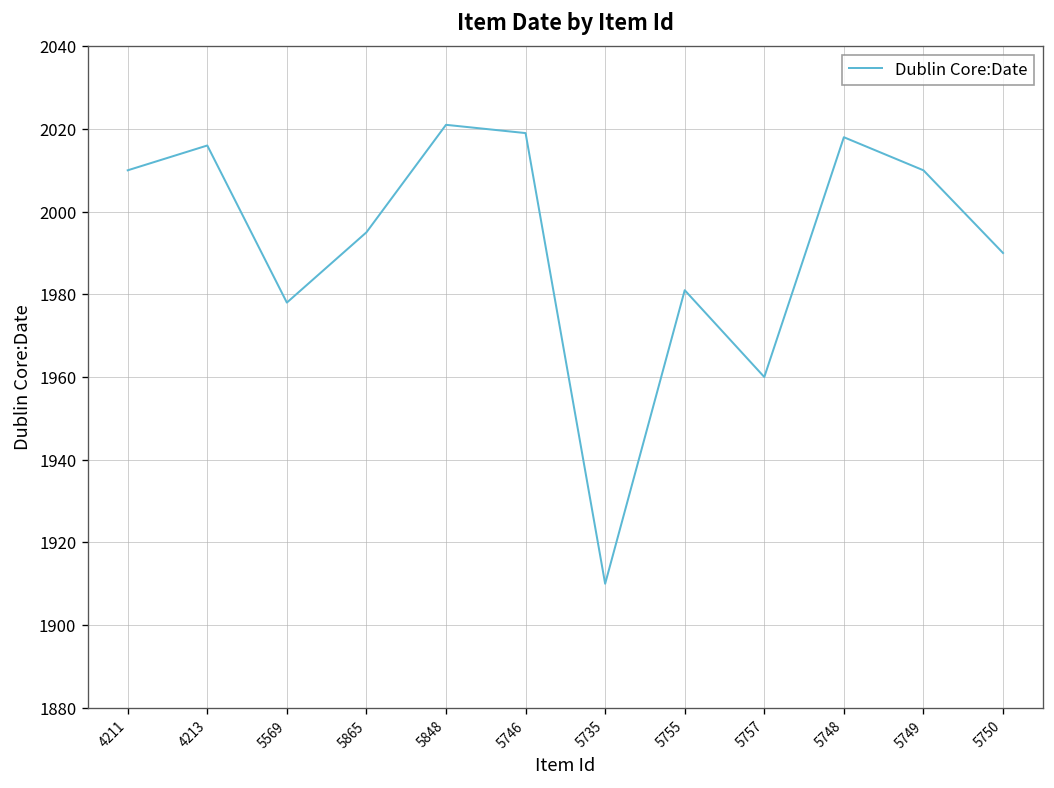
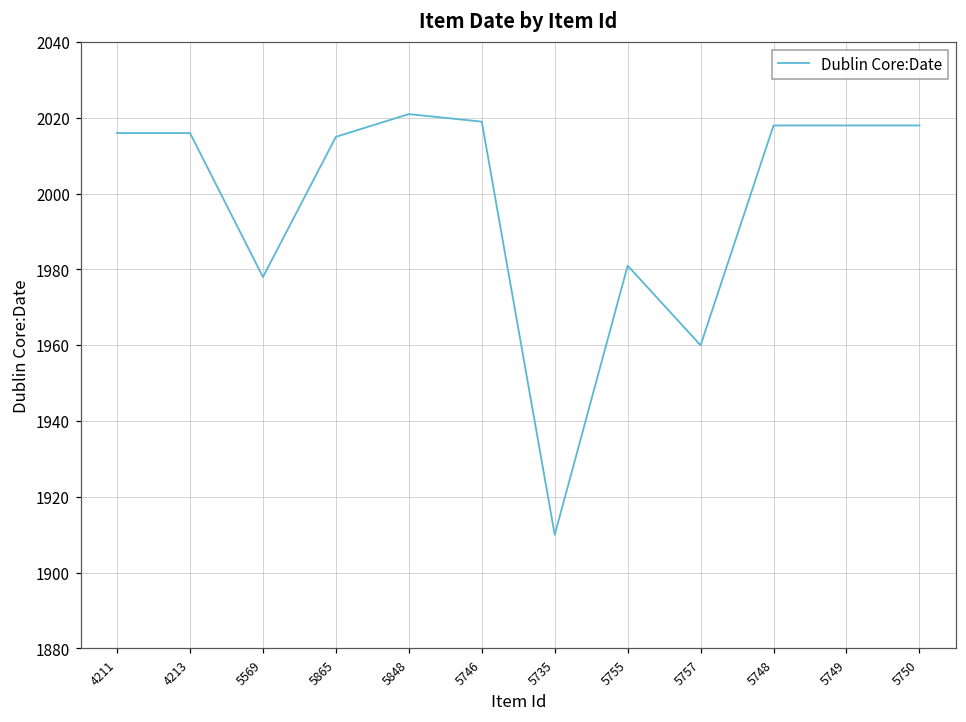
  {
-   "4211": 2010,
+   "4211": 2016,
    "4213": 2016,
    "5569": 1978,
-   "5865": 1995,
+   "5865": 2015,
    "5848": 2021,
    "5746": 2019,
    "5735": 1910,
    "5755": 1981,
    "5757": 1960,
    "5748": 2018,
-   "5749": 2010,
-   "5750": 1990
+   "5749": 2018,
+   "5750": 2018
  }
